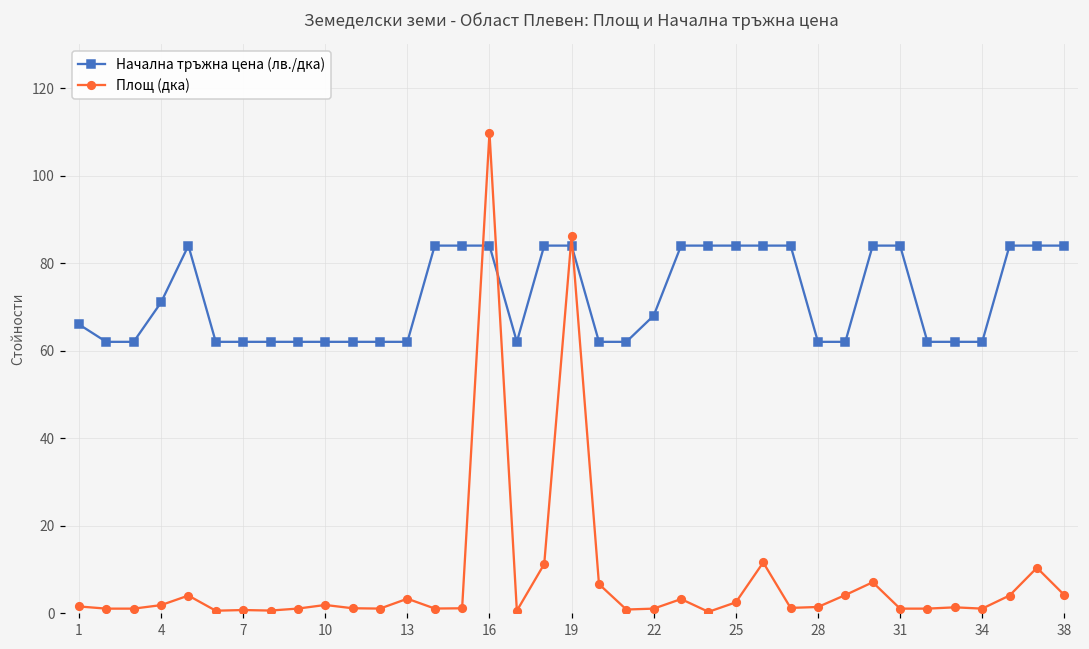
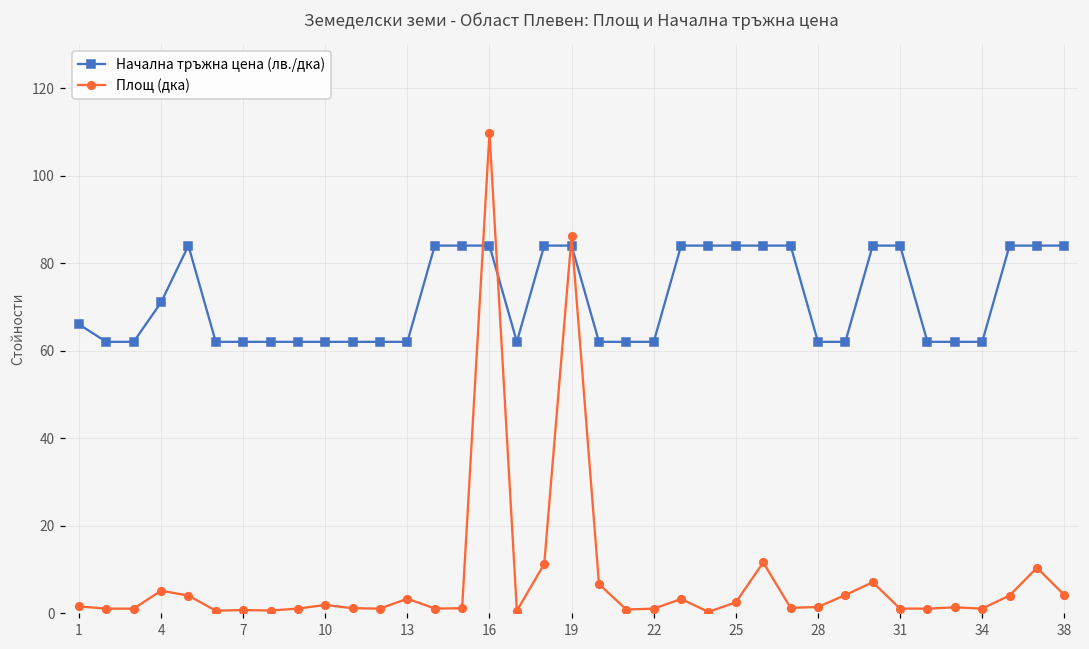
  {
    "Начална тръжна цена (лв./дка)": {
      "1": 66,
      "4": 71,
      "7": 62,
      "10": 62,
      "13": 62,
      "16": 84,
      "19": 84,
-     "22": 68,
+     "22": 62,
      "25": 84,
      "28": 62,
      "31": 84,
      "34": 62,
      "38": 84
    },
    "Площ (дка)": {
      "1": 2,
-     "4": 2,
+     "4": 5,
      "7": 1,
      "10": 2,
      "13": 3,
      "16": 110,
      "19": 86,
      "22": 1,
      "25": 2,
      "28": 1,
      "31": 1,
      "34": 1,
      "38": 4
    }
  }
